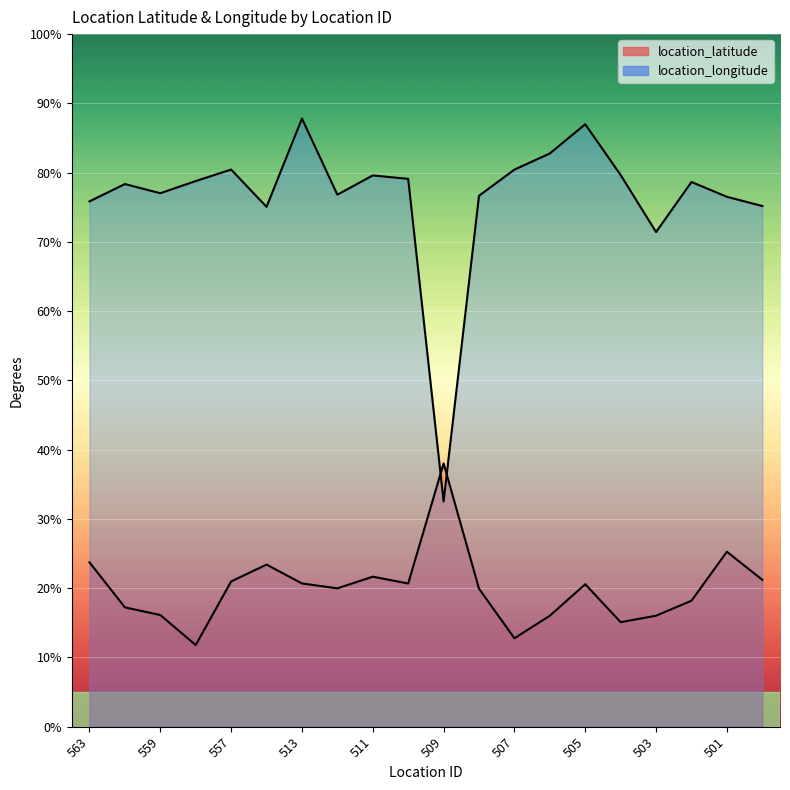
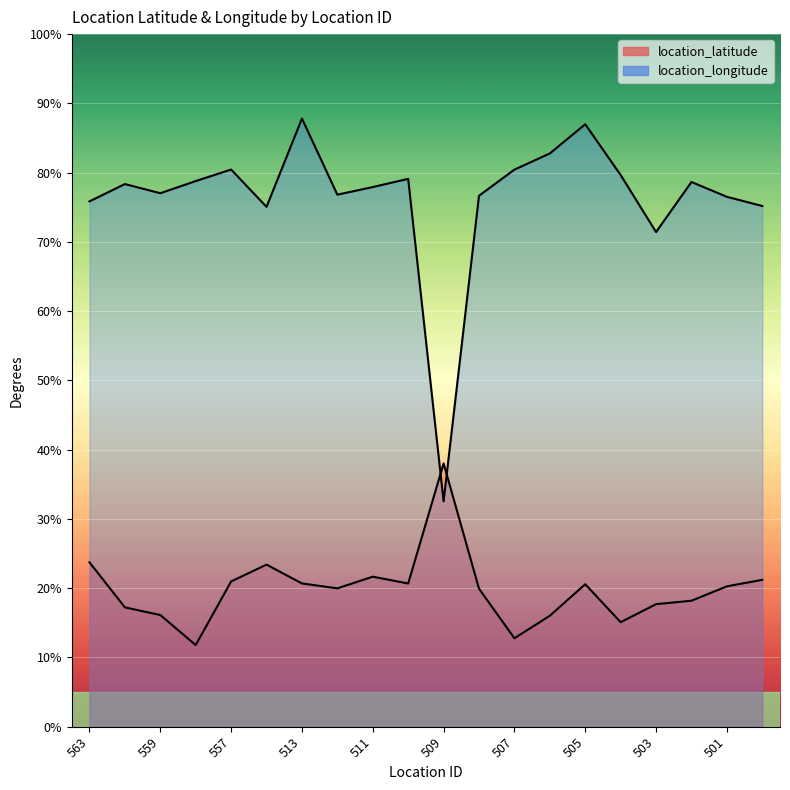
  {
    "location_latitude": {
      "563": "24%",
      "559": "16%",
      "557": "21%",
      "513": "21%",
      "511": "22%",
      "509": "38%",
      "507": "13%",
      "505": "21%",
-     "503": "16%",
-     "501": "25%"
+     "503": "18%",
+     "501": "20%"
    },
    "location_longitude": {
      "563": "76%",
      "559": "77%",
      "557": "80%",
      "513": "88%",
-     "511": "80%",
+     "511": "78%",
      "509": "33%",
      "507": "80%",
      "505": "87%",
      "503": "71%",
      "501": "77%"
    }
  }
